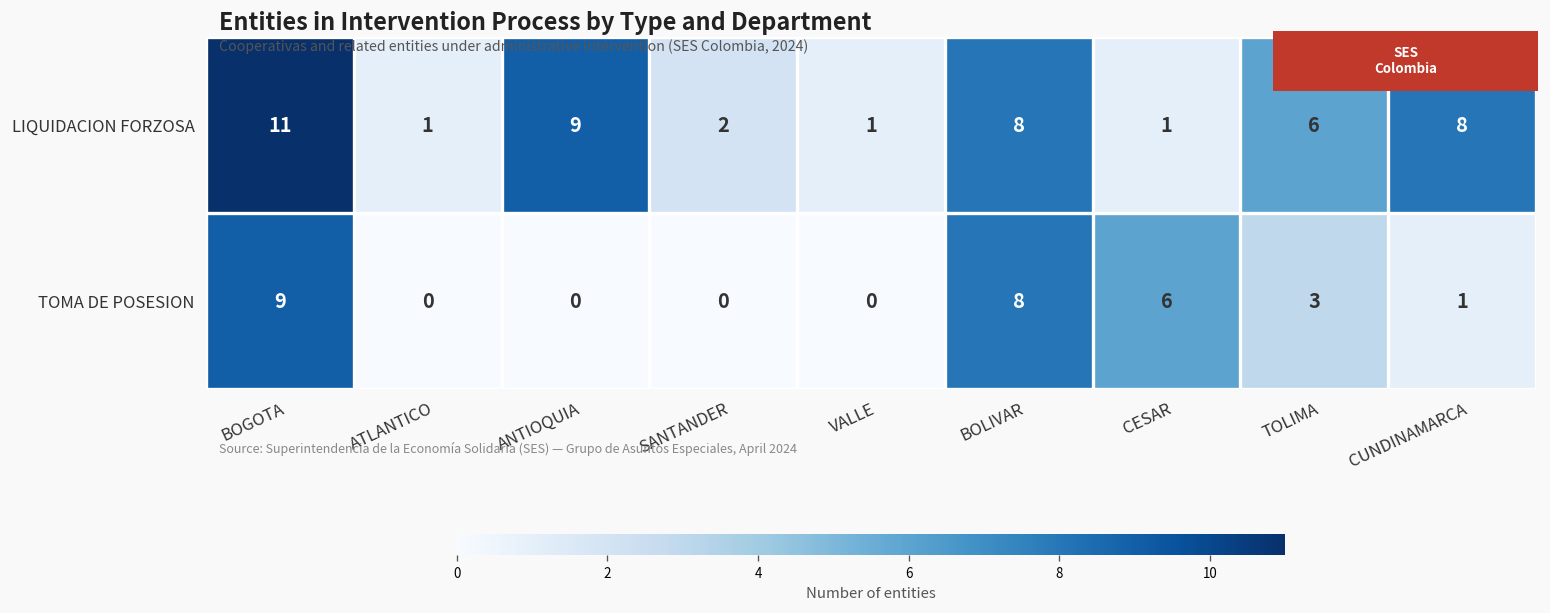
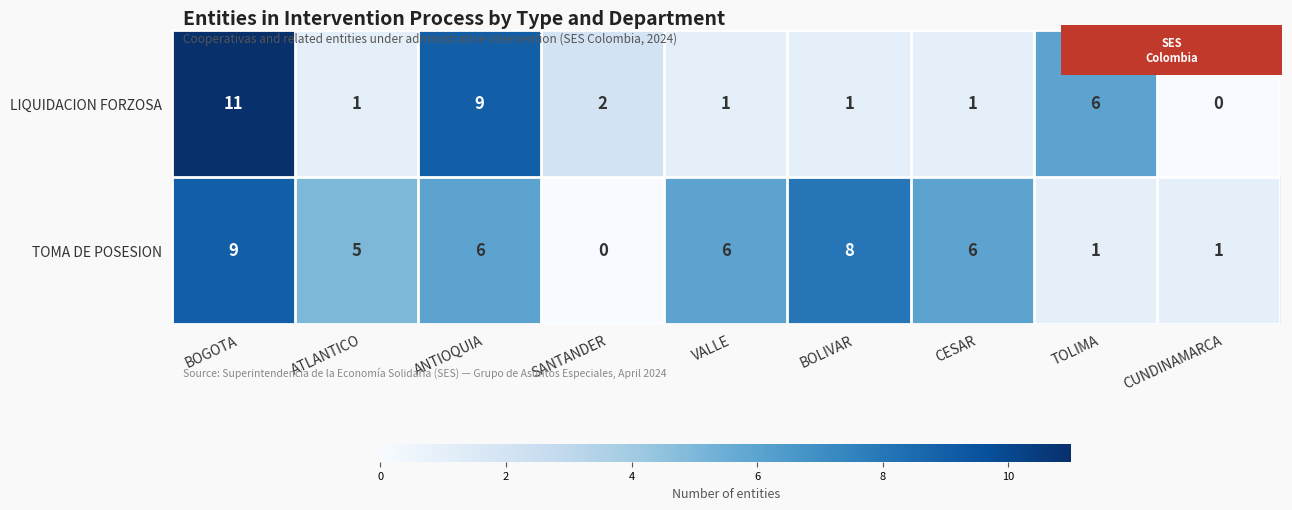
  {
    "LIQUIDACION FORZOSA": {
      "BOGOTA": 11,
      "ATLANTICO": 1,
      "ANTIOQUIA": 9,
      "SANTANDER": 2,
      "VALLE": 1,
-     "BOLIVAR": 8,
+     "BOLIVAR": 1,
      "CESAR": 1,
      "TOLIMA": 6,
-     "CUNDINAMARCA": 8
+     "CUNDINAMARCA": 0
    },
    "TOMA DE POSESION": {
      "BOGOTA": 9,
-     "ATLANTICO": 0,
-     "ANTIOQUIA": 0,
+     "ATLANTICO": 5,
+     "ANTIOQUIA": 6,
      "SANTANDER": 0,
-     "VALLE": 0,
+     "VALLE": 6,
      "BOLIVAR": 8,
      "CESAR": 6,
-     "TOLIMA": 3,
+     "TOLIMA": 1,
      "CUNDINAMARCA": 1
    }
  }
